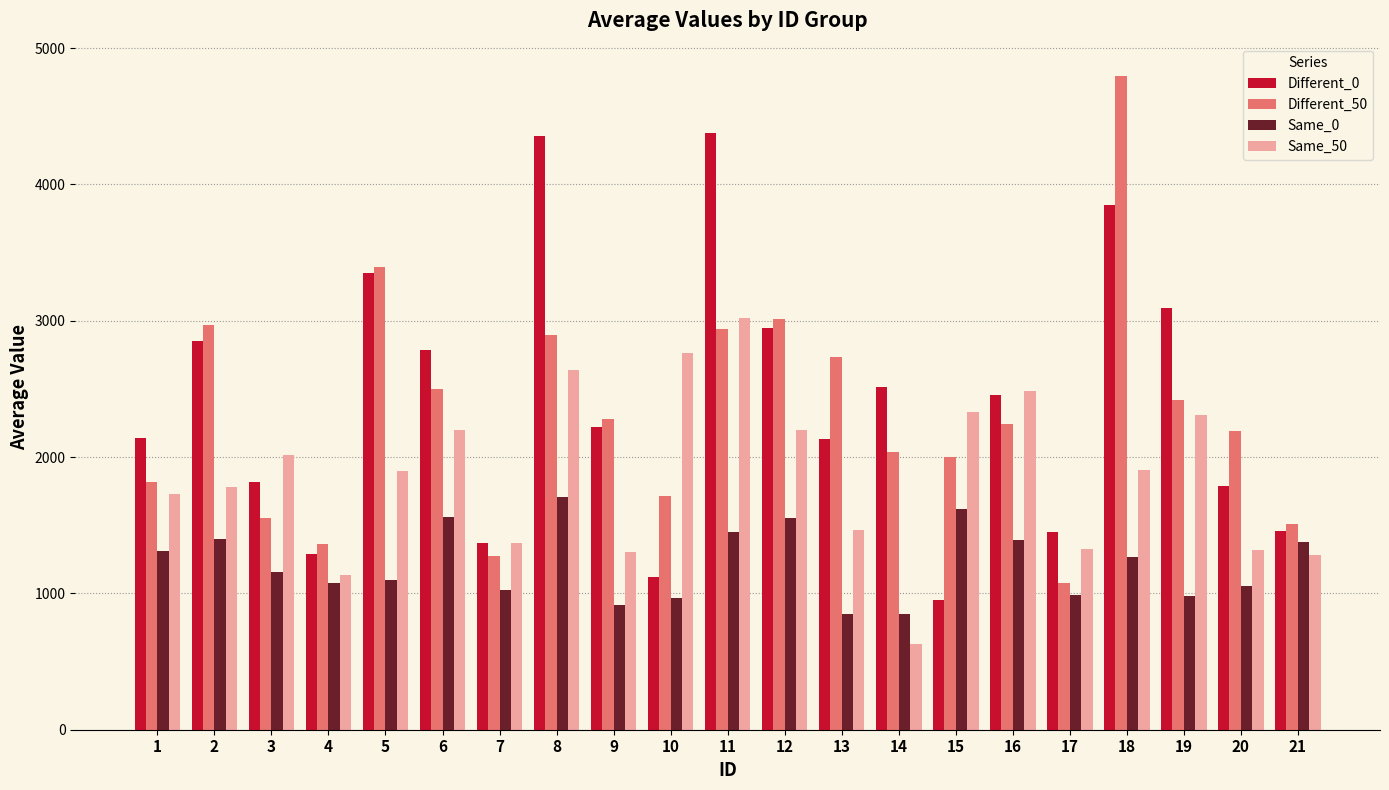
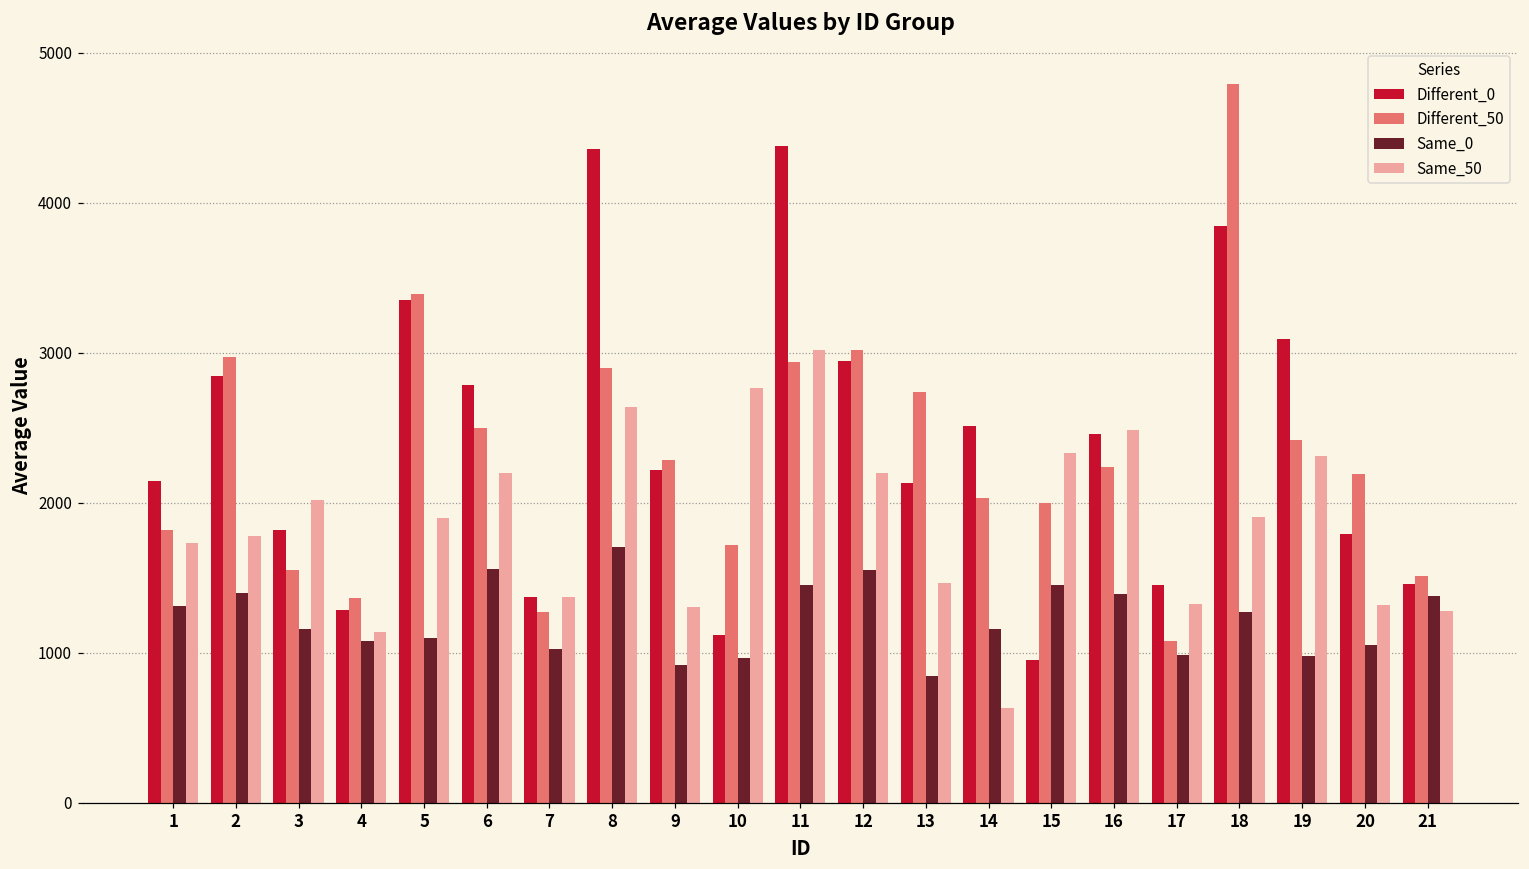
  {
    "Different_0": {
      "1": 2140,
      "2": 2850,
      "3": 1820,
      "4": 1290,
      "5": 3350,
      "6": 2790,
      "7": 1370,
      "8": 4360,
      "9": 2220,
      "10": 1120,
      "11": 4380,
      "12": 2950,
      "13": 2130,
      "14": 2510,
      "15": 950,
      "16": 2460,
      "17": 1450,
      "18": 3850,
      "19": 3090,
      "20": 1790,
      "21": 1460
    },
    "Different_50": {
      "1": 1820,
      "2": 2970,
      "3": 1550,
      "4": 1360,
      "5": 3400,
      "6": 2500,
      "7": 1270,
      "8": 2900,
      "9": 2280,
      "10": 1720,
      "11": 2940,
      "12": 3020,
      "13": 2740,
      "14": 2040,
      "15": 2000,
      "16": 2240,
      "17": 1080,
      "18": 4790,
      "19": 2420,
      "20": 2190,
      "21": 1510
    },
    "Same_0": {
      "1": 1310,
      "2": 1400,
      "3": 1160,
      "4": 1080,
      "5": 1100,
      "6": 1560,
      "7": 1020,
      "8": 1710,
      "9": 920,
      "10": 970,
      "11": 1450,
      "12": 1550,
      "13": 850,
-     "14": 850,
-     "15": 1620,
+     "14": 1160,
+     "15": 1450,
      "16": 1400,
      "17": 990,
      "18": 1270,
      "19": 980,
      "20": 1050,
      "21": 1380
    },
    "Same_50": {
      "1": 1730,
      "2": 1780,
      "3": 2020,
      "4": 1140,
      "5": 1900,
      "6": 2200,
      "7": 1370,
      "8": 2640,
      "9": 1300,
      "10": 2760,
      "11": 3020,
      "12": 2200,
      "13": 1460,
      "14": 630,
      "15": 2330,
      "16": 2490,
      "17": 1330,
      "18": 1900,
      "19": 2310,
      "20": 1320,
      "21": 1280
    }
  }
